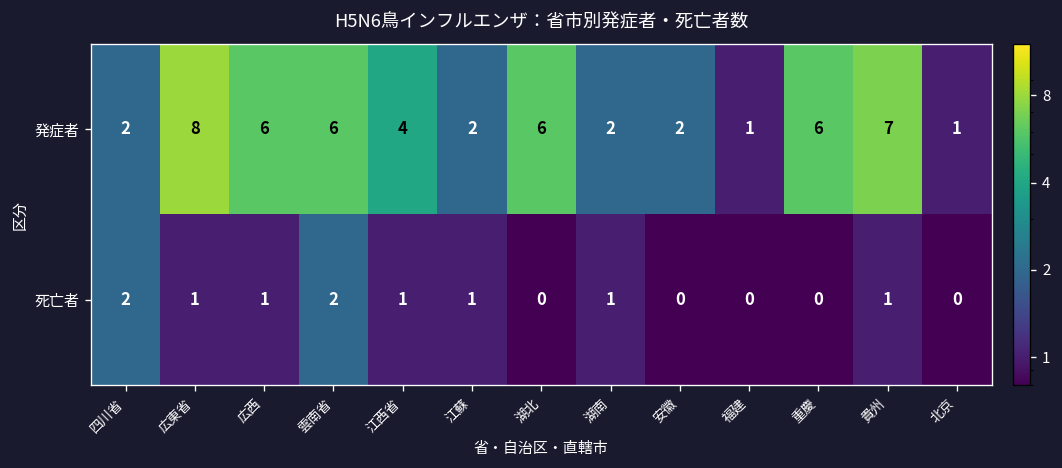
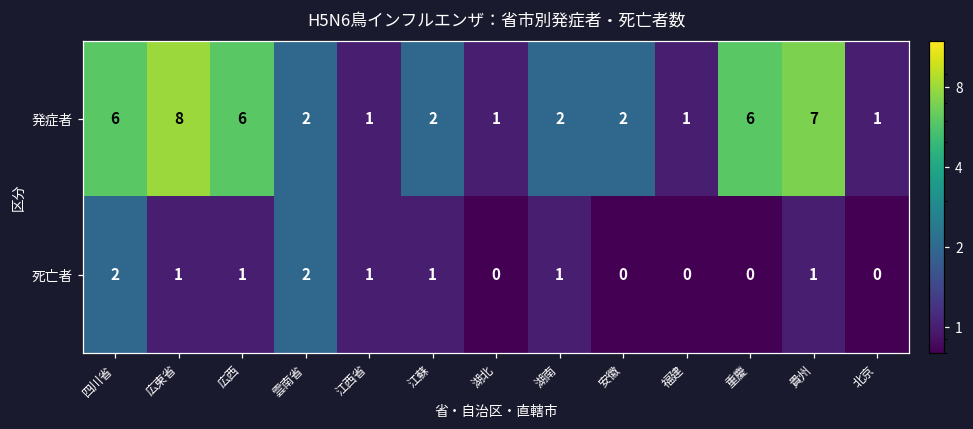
  {
    "発症者": {
-     "四川省": 2,
+     "四川省": 6,
      "広東省": 8,
      "広西": 6,
-     "雲南省": 6,
-     "江西省": 4,
+     "雲南省": 2,
+     "江西省": 1,
      "江蘇": 2,
-     "湖北": 6,
+     "湖北": 1,
      "湖南": 2,
      "安徽": 2,
      "福建": 1,
      "重慶": 6,
      "貴州": 7,
      "北京": 1
    },
    "死亡者": {
      "四川省": 2,
      "広東省": 1,
      "広西": 1,
      "雲南省": 2,
      "江西省": 1,
      "江蘇": 1,
      "湖北": 0,
      "湖南": 1,
      "安徽": 0,
      "福建": 0,
      "重慶": 0,
      "貴州": 1,
      "北京": 0
    }
  }
